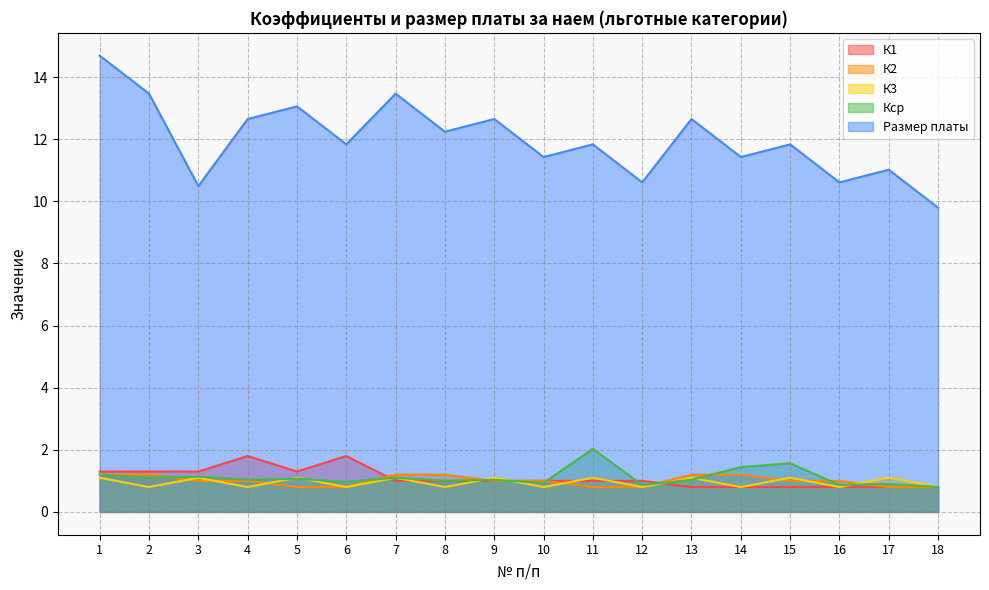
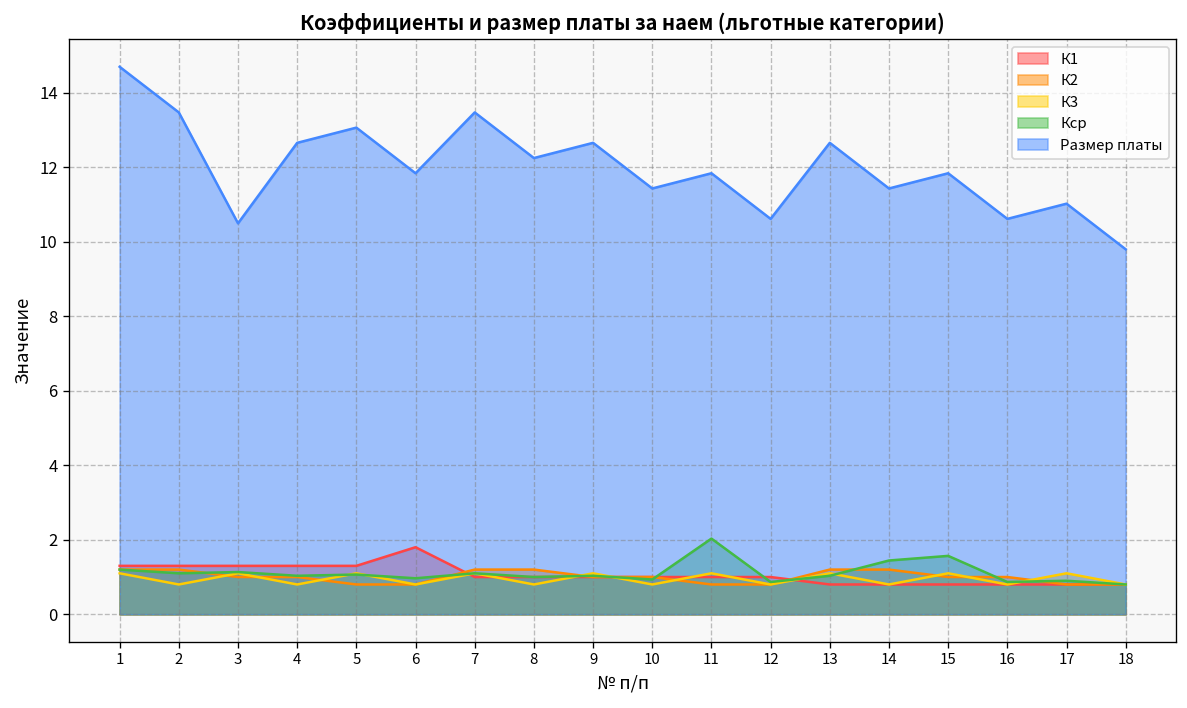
  {
    "К1": {
      "1": 1.3,
      "2": 1.3,
      "3": 1.3,
-     "4": 1.8,
+     "4": 1.3,
      "5": 1.3,
      "6": 1.8,
      "7": 1.0,
      "11": 1.0,
      "12": 1.0,
      "13": 0.8,
      "15": 0.8
    },
    "Кср": {
      "2": 1.1,
      "6": 1.0,
      "11": 2.0,
      "14": 1.4,
      "15": 1.6,
      "17": 0.9
    },
    "Размер платы": {
      "1": 14.7,
      "2": 13.5,
      "3": 10.5,
      "4": 12.7,
      "5": 13.1,
      "6": 11.8,
      "7": 13.5,
      "8": 12.2,
      "9": 12.7,
      "10": 11.4,
      "11": 11.8,
      "12": 10.6,
      "13": 12.7,
      "14": 11.4,
      "15": 11.8,
      "16": 10.6,
      "17": 11.0,
      "18": 9.8
    }
  }
